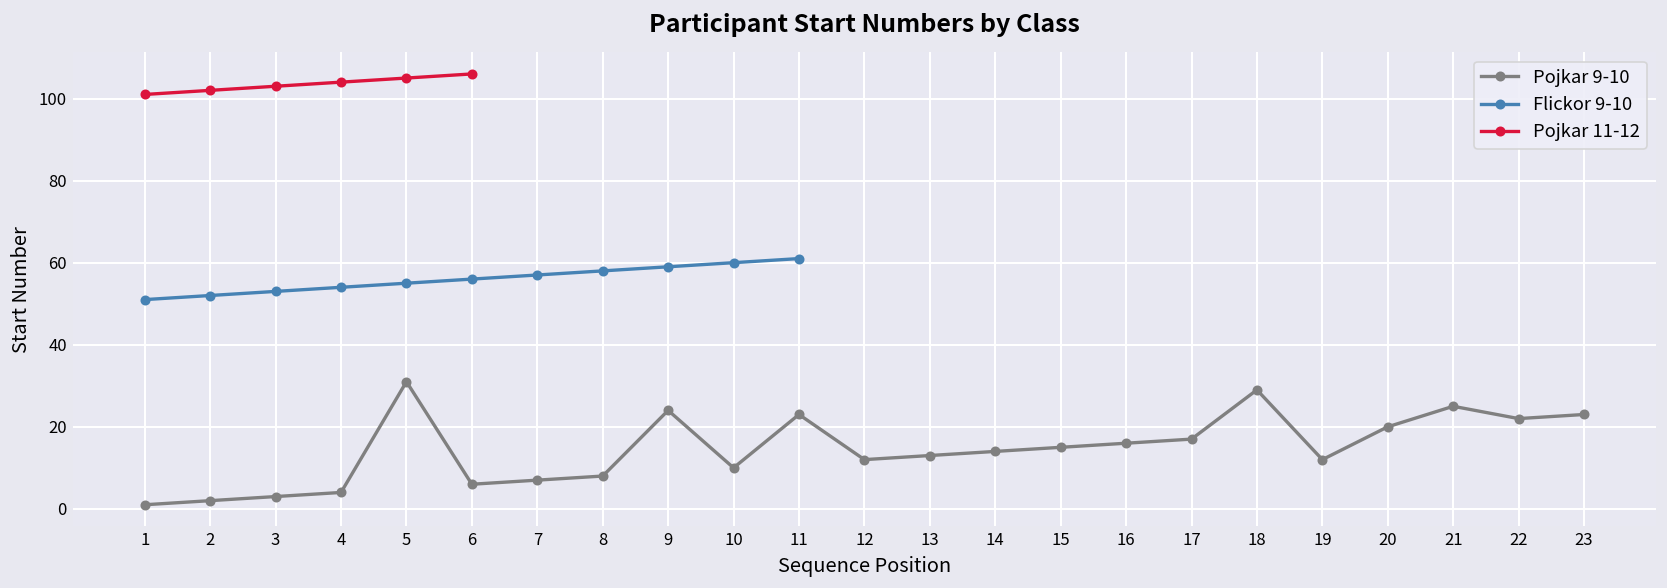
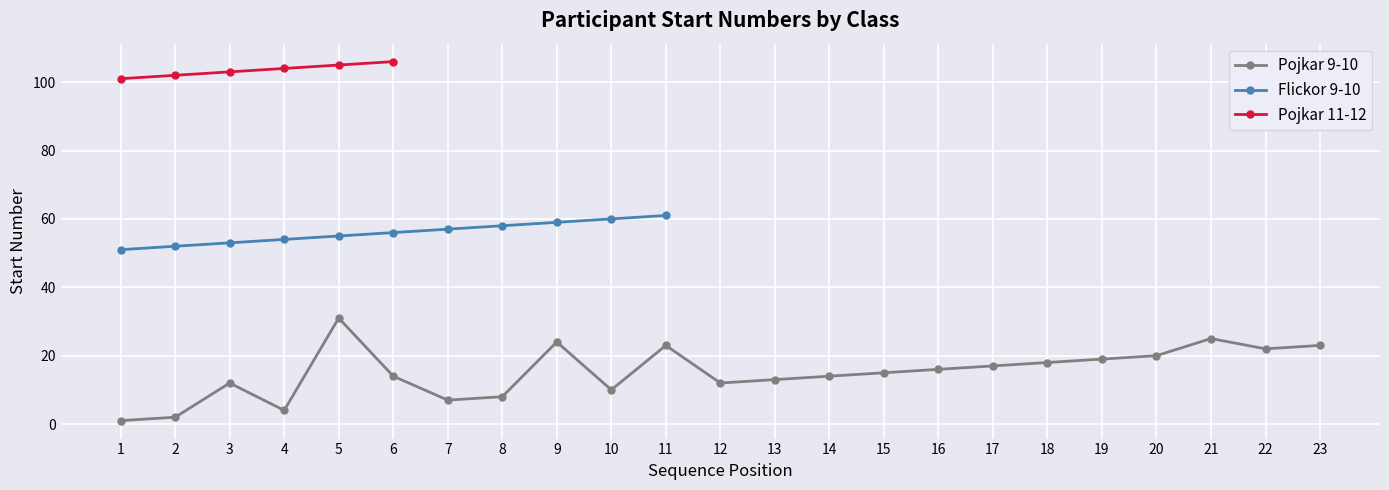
  {
    "Pojkar 9-10": {
      "1": 1,
      "2": 2,
-     "3": 3,
+     "3": 12,
      "4": 4,
      "5": 31,
-     "6": 6,
+     "6": 14,
      "7": 7,
      "8": 8,
      "9": 24,
      "10": 10,
      "11": 23,
      "12": 12,
      "13": 13,
      "14": 14,
      "15": 15,
      "16": 16,
      "17": 17,
-     "18": 29,
-     "19": 12,
+     "18": 18,
+     "19": 19,
      "20": 20,
      "21": 25,
      "22": 22,
      "23": 23
    },
    "Flickor 9-10": {
      "1": 51,
      "2": 52,
      "3": 53,
      "4": 54,
      "5": 55,
      "6": 56,
      "7": 57,
      "8": 58,
      "9": 59,
      "10": 60,
      "11": 61
    },
    "Pojkar 11-12": {
      "1": 101,
      "2": 102,
      "3": 103,
      "4": 104,
      "5": 105,
      "6": 106
    }
  }
